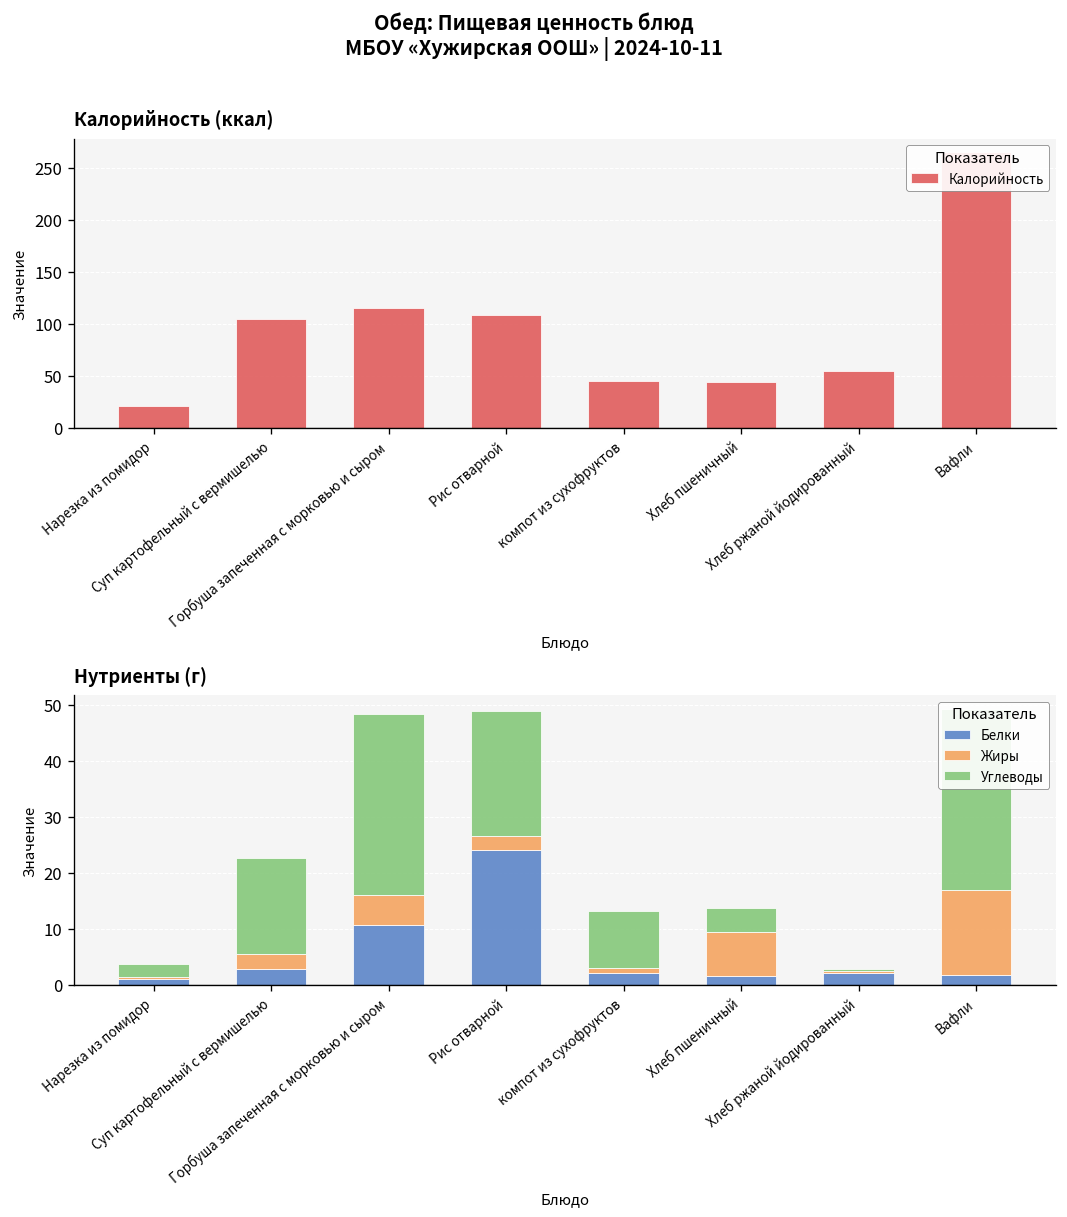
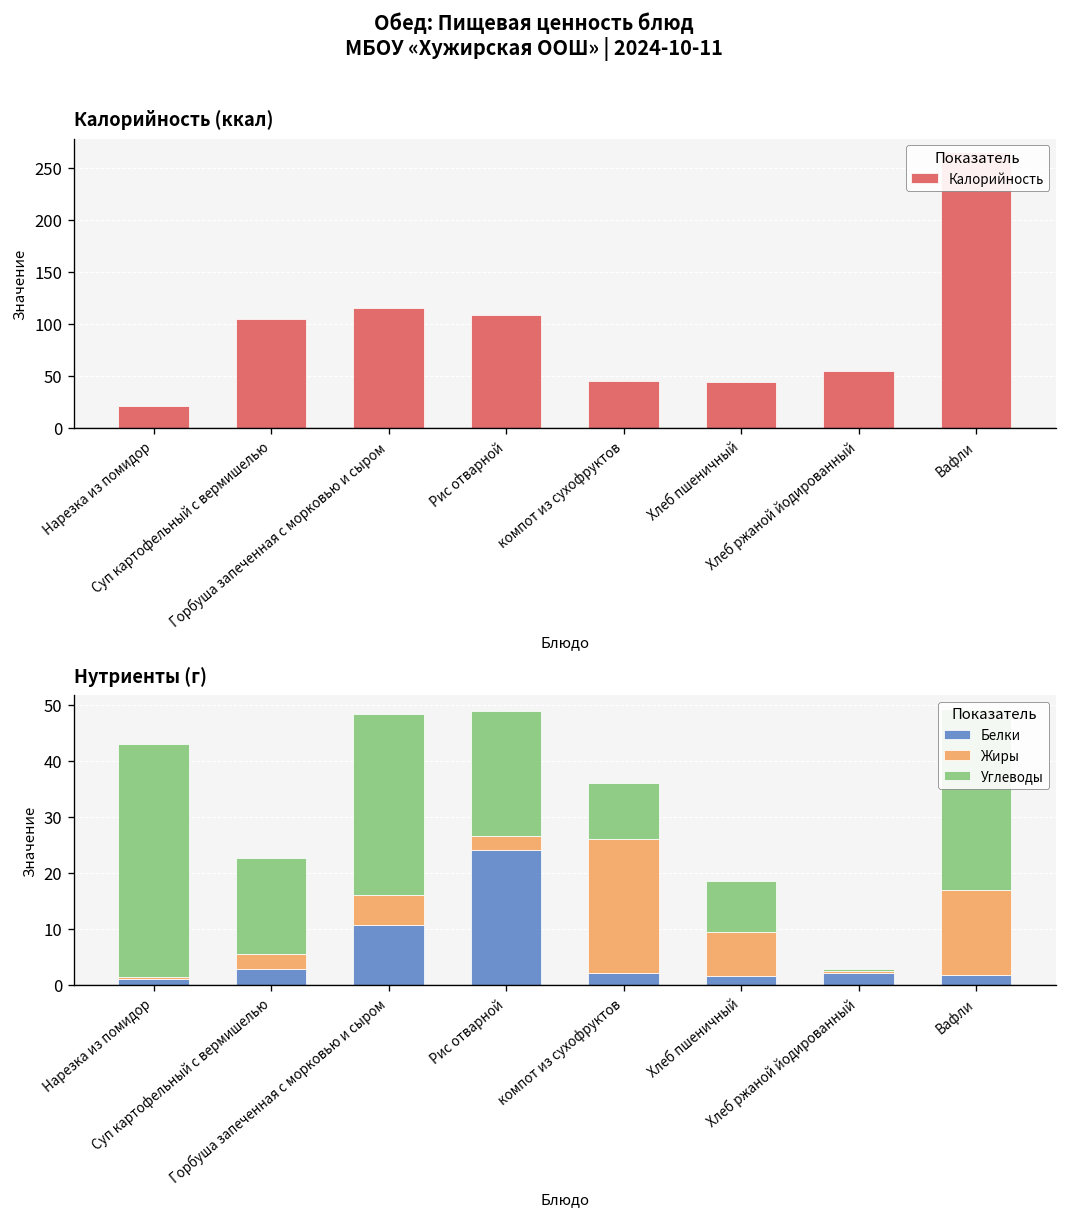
  {
    "Нутриенты (г)": {
      "Жиры": {
        "Суп картофельный с вермишелью": 3,
        "Горбуша запеченная с морковью и сыром": 5,
        "Рис отварной": 3,
-       "компот из сухофруктов": 1,
+       "компот из сухофруктов": 24,
        "Хлеб пшеничный": 8,
        "Вафли": 15
      },
      "Углеводы": {
-       "Нарезка из помидор": 2,
+       "Нарезка из помидор": 42,
        "Суп картофельный с вермишелью": 17,
        "Горбуша запеченная с морковью и сыром": 32,
        "Рис отварной": 22,
        "компот из сухофруктов": 10,
-       "Хлеб пшеничный": 4
+       "Хлеб пшеничный": 9
      }
    }
  }
